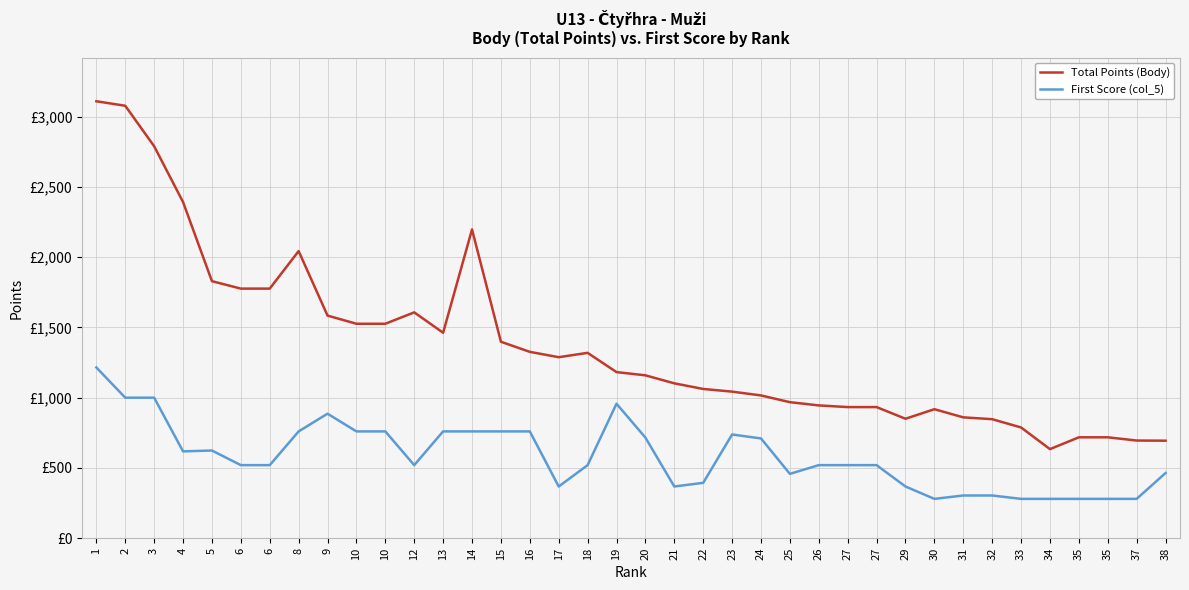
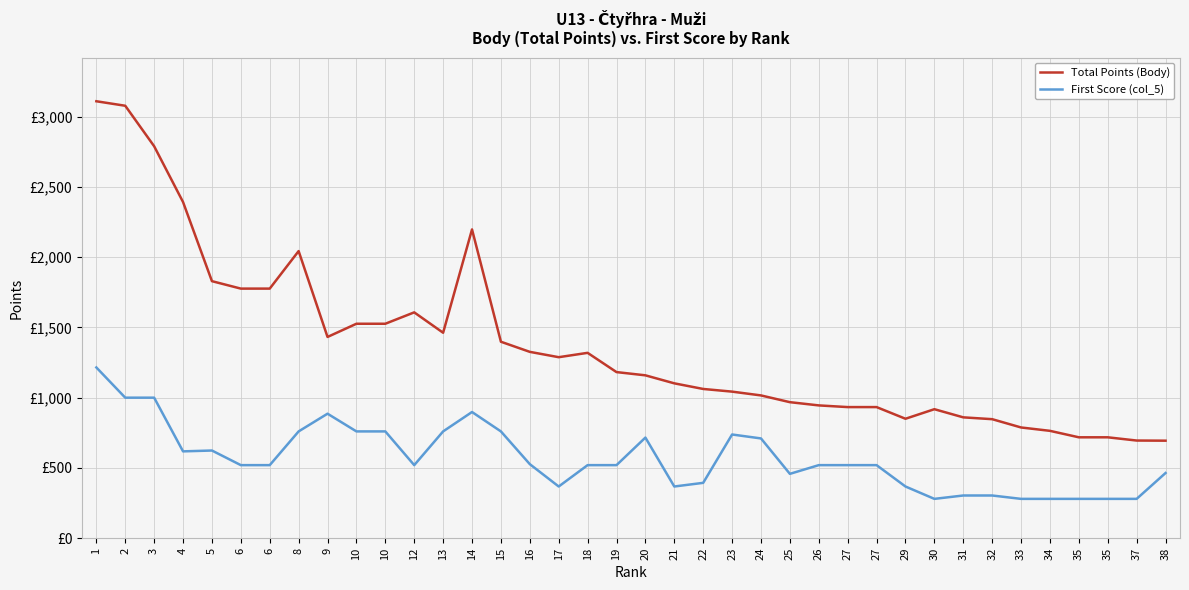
  {
    "Total Points (Body)": {
      "1": "£3,110",
      "2": "£3,080",
      "3": "£2,790",
      "4": "£2,390",
      "5": "£1,830",
      "8": "£2,040",
-     "9": "£1,580",
+     "9": "£1,430",
      "12": "£1,610",
      "13": "£1,460",
      "14": "£2,200",
      "15": "£1,400",
      "16": "£1,330",
      "17": "£1,290",
      "18": "£1,320",
      "19": "£1,180",
      "20": "£1,160",
      "21": "£1,100",
      "22": "£1,060",
      "23": "£1,040",
      "24": "£1,020",
      "25": "£970",
      "26": "£950",
      "29": "£850",
      "30": "£920",
      "31": "£860",
      "32": "£850",
      "33": "£790",
-     "34": "£630",
+     "34": "£760",
      "37": "£700",
      "38": "£690"
    },
    "First Score (col_5)": {
      "1": "£1,220",
      "2": "£1,000",
      "3": "£1,000",
      "4": "£620",
      "5": "£620",
      "8": "£760",
      "9": "£890",
      "12": "£520",
      "13": "£760",
-     "14": "£760",
+     "14": "£900",
      "15": "£760",
-     "16": "£760",
+     "16": "£530",
      "17": "£370",
      "18": "£520",
-     "19": "£960",
+     "19": "£520",
      "20": "£720",
      "21": "£370",
      "22": "£390",
      "23": "£740",
      "24": "£710",
      "25": "£460",
      "26": "£520",
      "29": "£370",
      "30": "£280",
      "31": "£300",
      "32": "£300",
      "33": "£280",
      "34": "£280",
      "37": "£280",
      "38": "£460"
    }
  }
